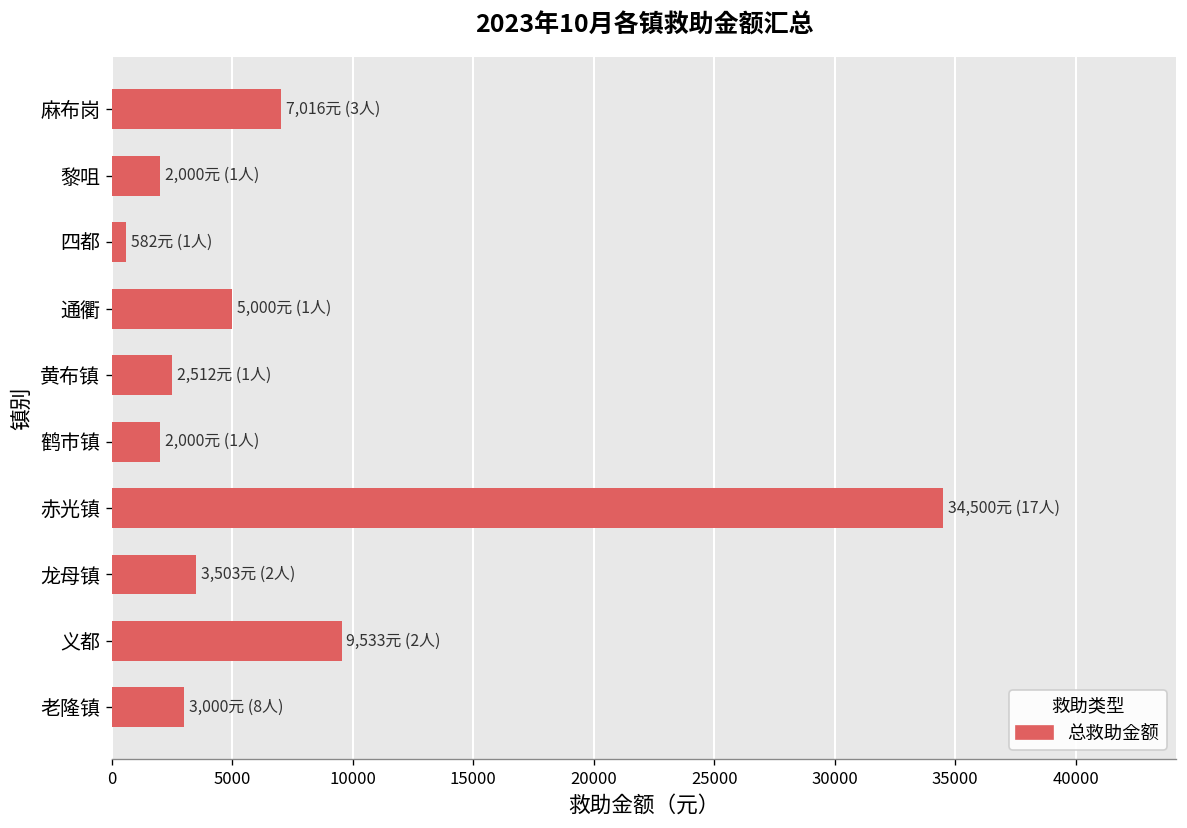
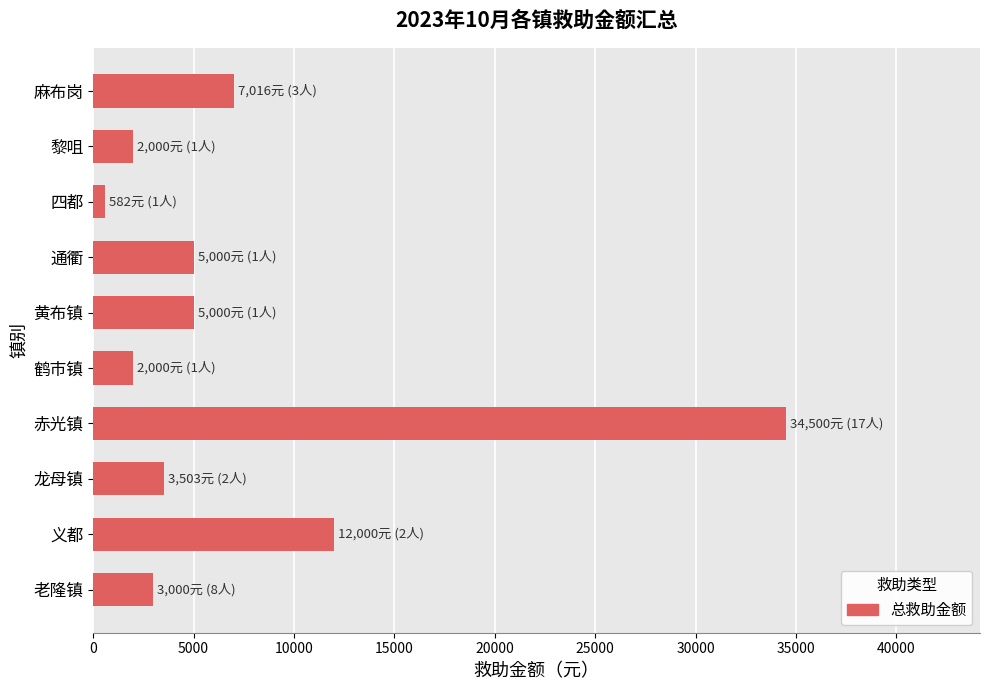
  {
    "麻布岗": "7,016元",
    "黎咀": "2,000元",
    "四都": "582元",
    "通衢": "5,000元",
-   "黄布镇": "2,512元",
+   "黄布镇": "5,000元",
    "鹤市镇": "2,000元",
    "赤光镇": "34,500元",
    "龙母镇": "3,503元",
-   "义都": "9,533元",
+   "义都": "12,000元",
    "老隆镇": "3,000元"
  }
